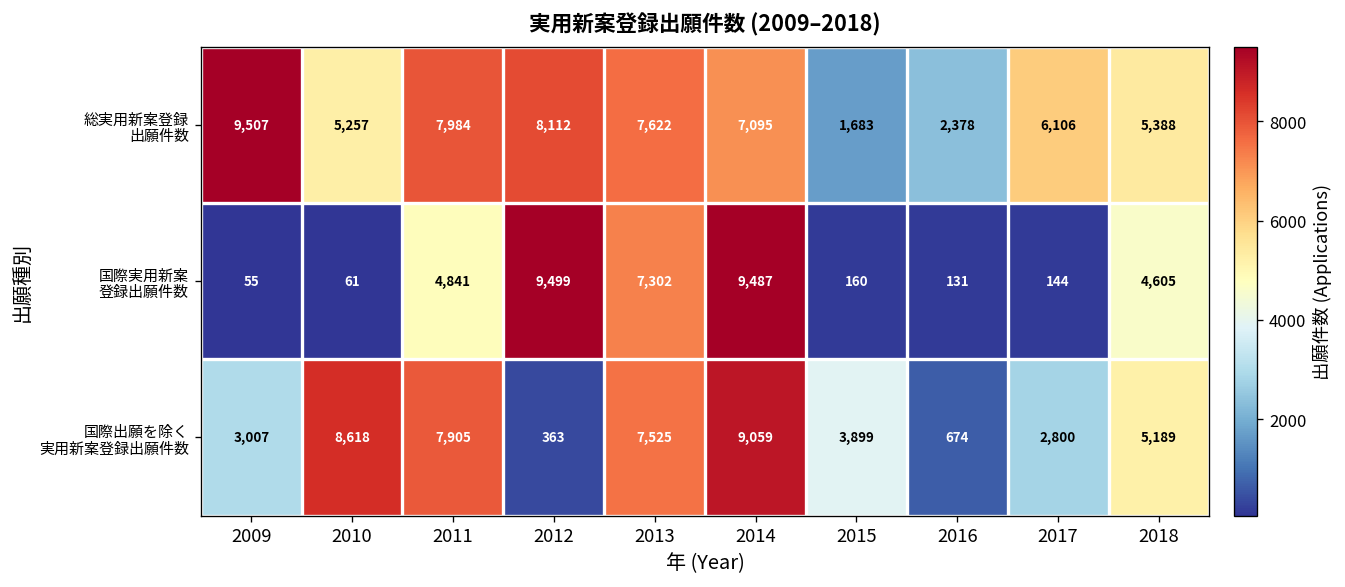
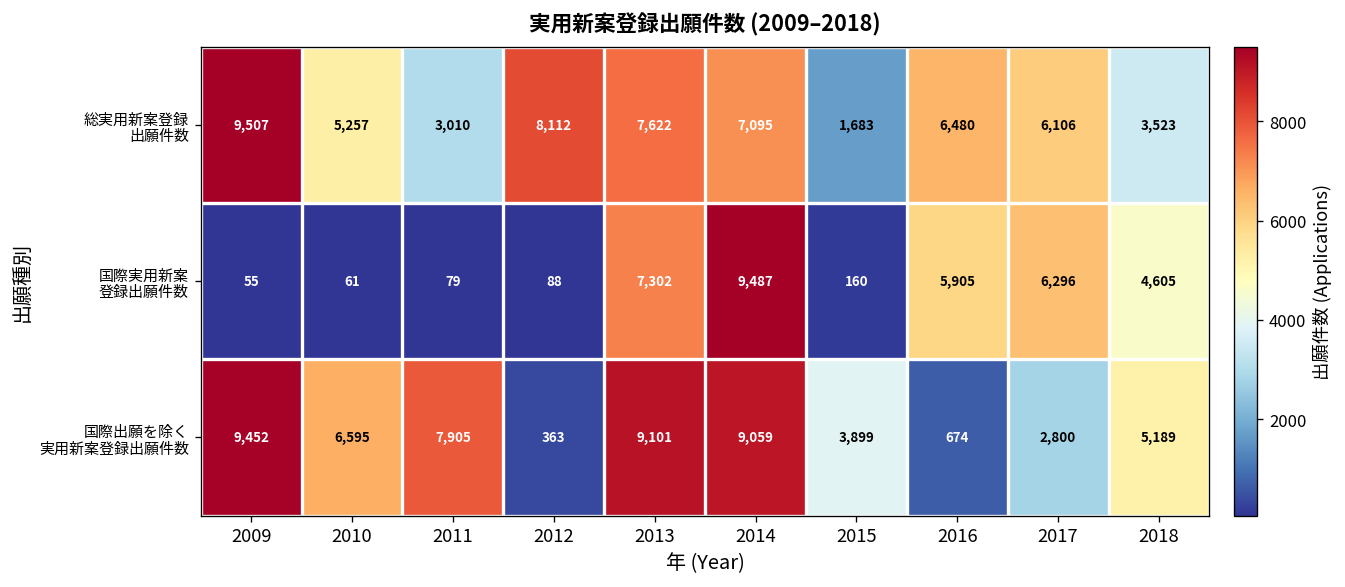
  {
    "総実用新案登録 出願件数": {
      "2009": "9,507",
      "2010": "5,257",
-     "2011": "7,984",
+     "2011": "3,010",
      "2012": "8,112",
      "2013": "7,622",
      "2014": "7,095",
      "2015": "1,683",
-     "2016": "2,378",
+     "2016": "6,480",
      "2017": "6,106",
-     "2018": "5,388"
+     "2018": "3,523"
    },
    "国際実用新案 登録出願件数": {
      "2009": "55",
      "2010": "61",
-     "2011": "4,841",
-     "2012": "9,499",
+     "2011": "79",
+     "2012": "88",
      "2013": "7,302",
      "2014": "9,487",
      "2015": "160",
-     "2016": "131",
-     "2017": "144",
+     "2016": "5,905",
+     "2017": "6,296",
      "2018": "4,605"
    },
    "国際出願を除く 実用新案登録出願件数": {
-     "2009": "3,007",
-     "2010": "8,618",
+     "2009": "9,452",
+     "2010": "6,595",
      "2011": "7,905",
      "2012": "363",
-     "2013": "7,525",
+     "2013": "9,101",
      "2014": "9,059",
      "2015": "3,899",
      "2016": "674",
      "2017": "2,800",
      "2018": "5,189"
    }
  }
